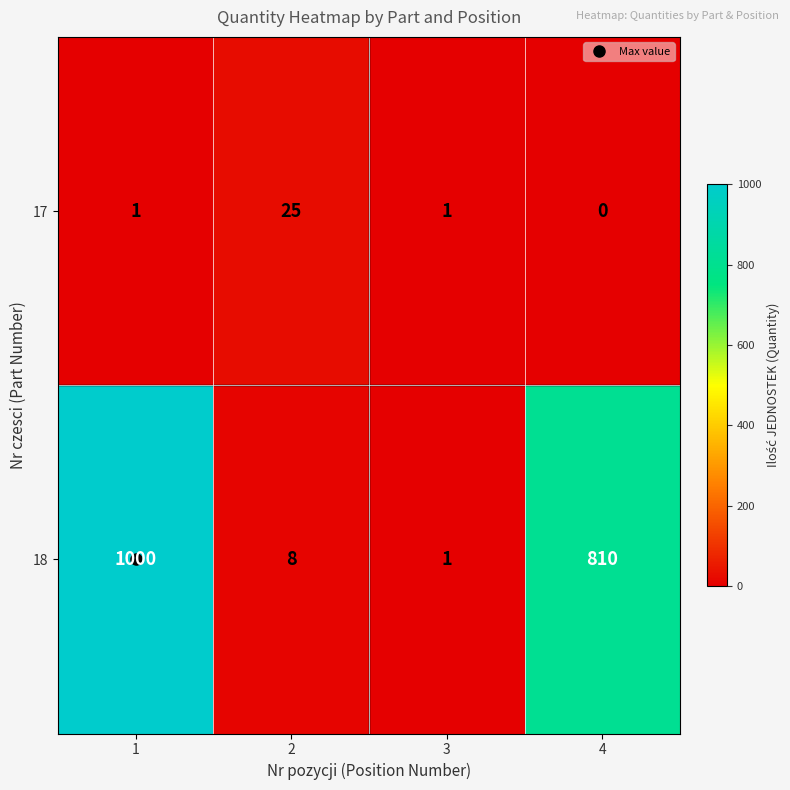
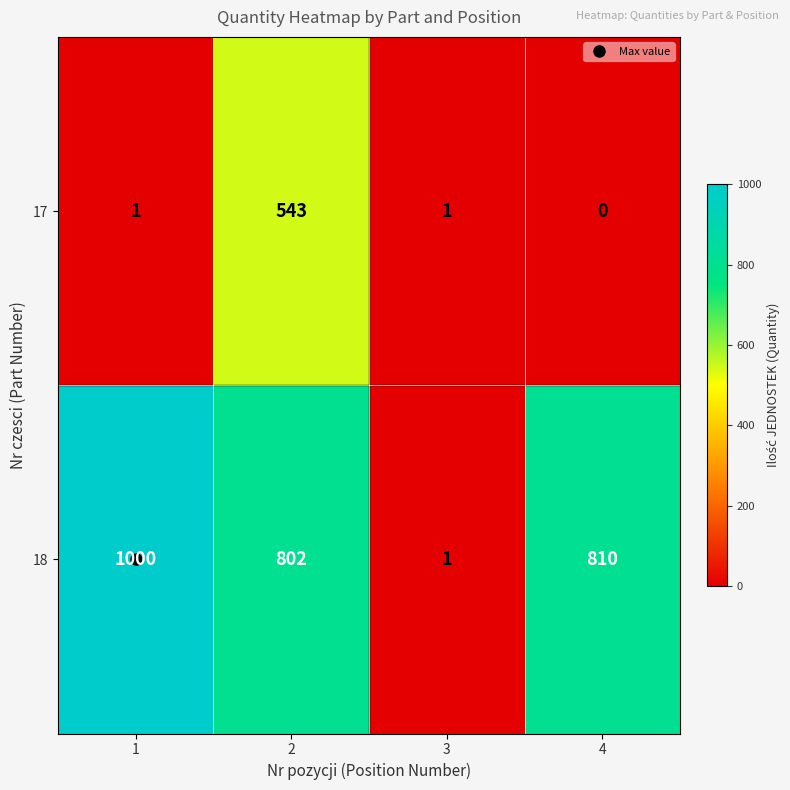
  {
    "17": {
      "1": 1,
-     "2": 25,
+     "2": 543,
      "3": 1,
      "4": 0
    },
    "18": {
-     "2": 8,
+     "2": 802,
      "3": 1,
      "4": 810
    }
  }
